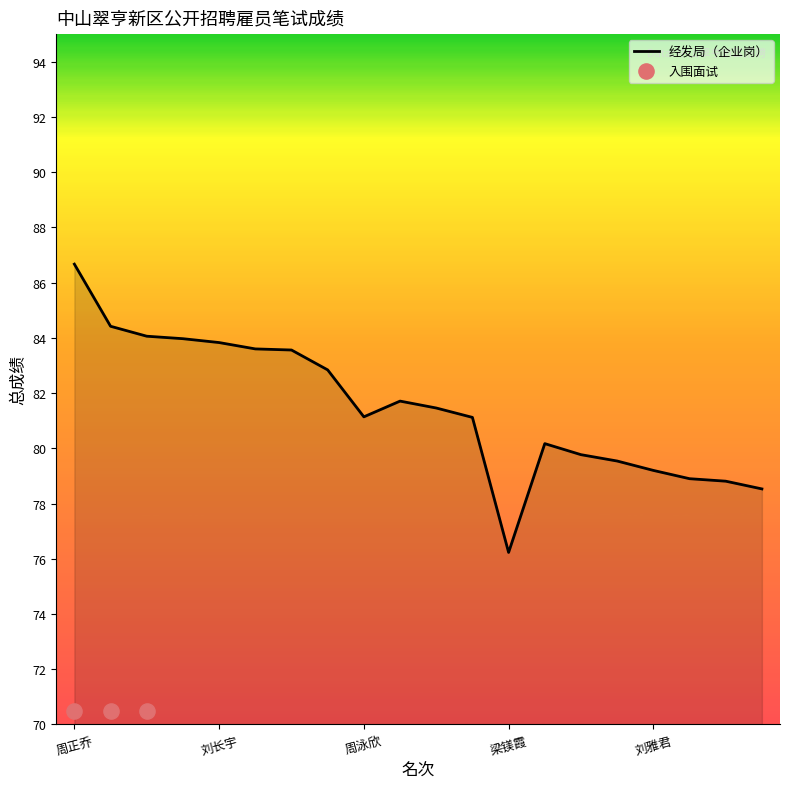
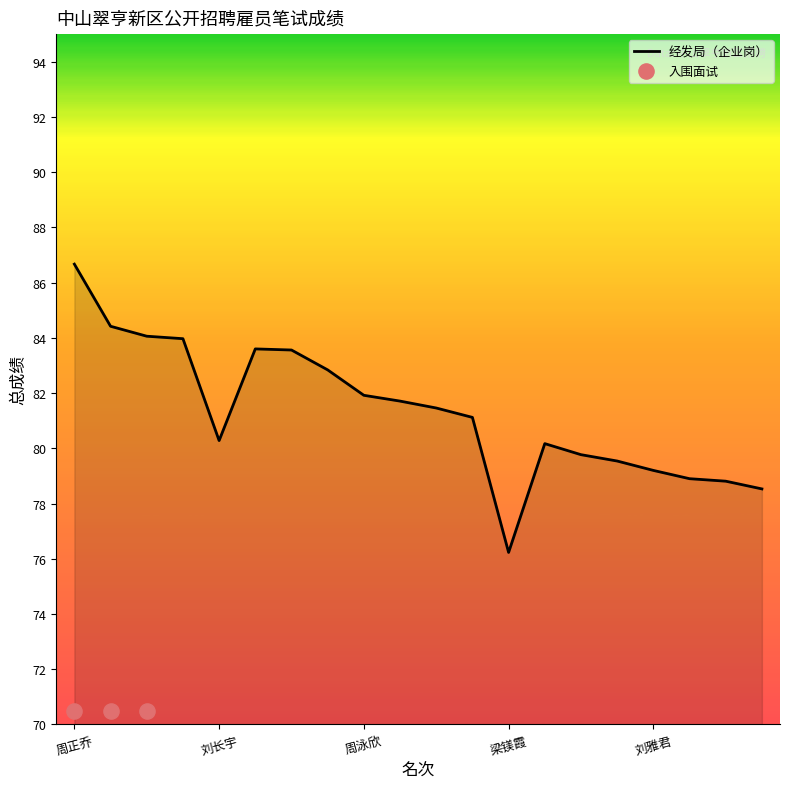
  {
    "经发局（企业岗）": {
      "周正乔": 86.7,
-     "刘长宇": 83.8,
-     "周泳欣": 81.1,
+     "刘长宇": 80.3,
+     "周泳欣": 81.9,
      "梁镁霞": 76.2,
      "刘雅君": 79.2
    }
  }
